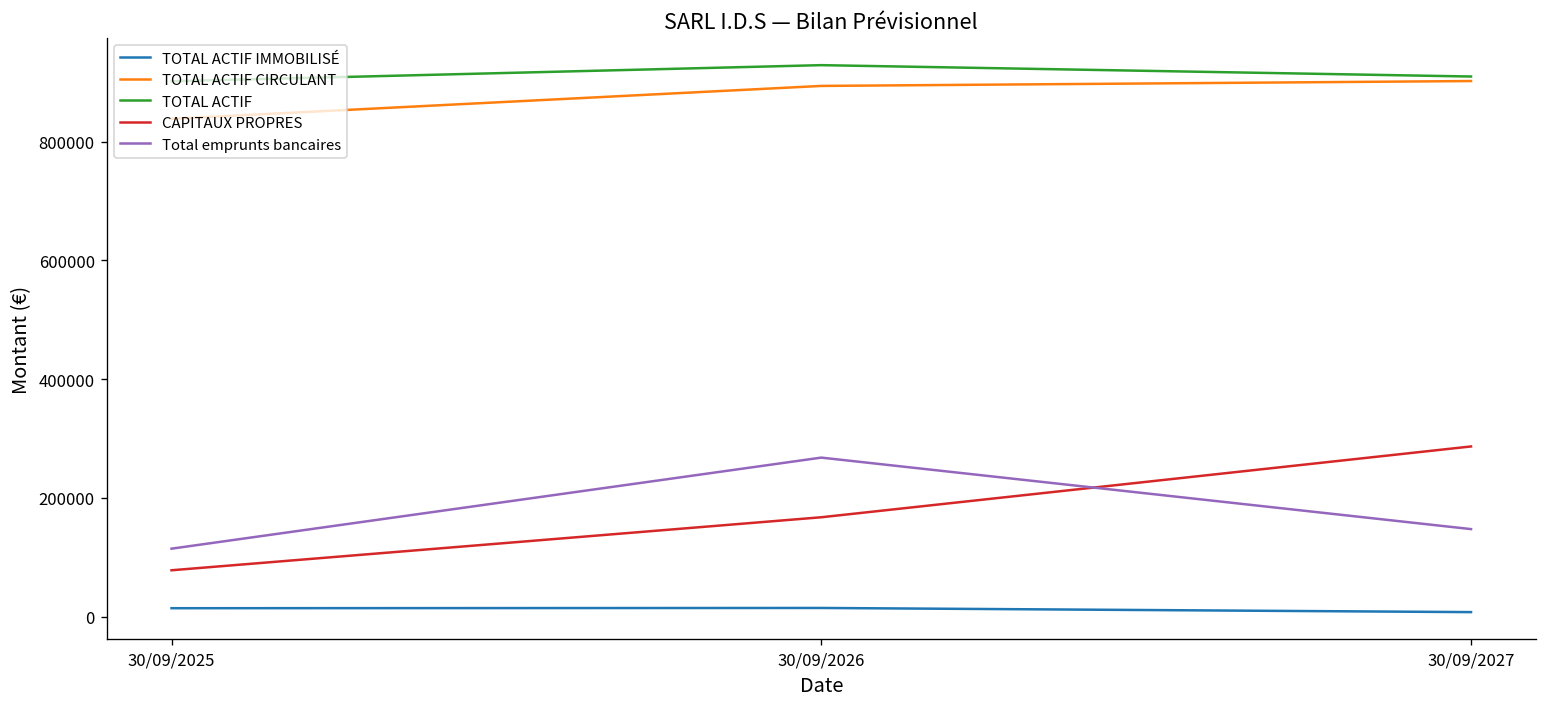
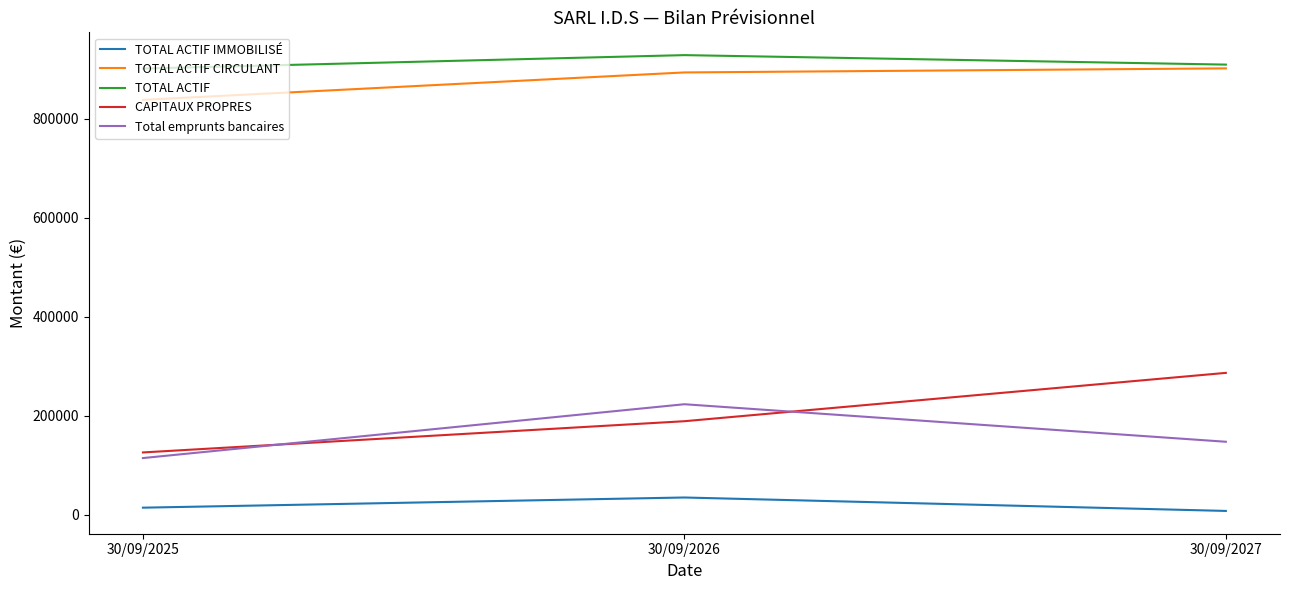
  {
    "TOTAL ACTIF IMMOBILISÉ": {
      "30/09/2025": 10000,
-     "30/09/2026": 10000,
+     "30/09/2026": 30000,
      "30/09/2027": 10000
    },
    "TOTAL ACTIF CIRCULANT": {
      "30/09/2026": 890000,
      "30/09/2027": 900000
    },
    "TOTAL ACTIF": {
      "30/09/2026": 930000,
      "30/09/2027": 910000
    },
    "CAPITAUX PROPRES": {
-     "30/09/2025": 80000,
-     "30/09/2026": 170000,
+     "30/09/2025": 130000,
+     "30/09/2026": 190000,
      "30/09/2027": 290000
    },
    "Total emprunts bancaires": {
      "30/09/2025": 110000,
-     "30/09/2026": 270000,
+     "30/09/2026": 220000,
      "30/09/2027": 150000
    }
  }
